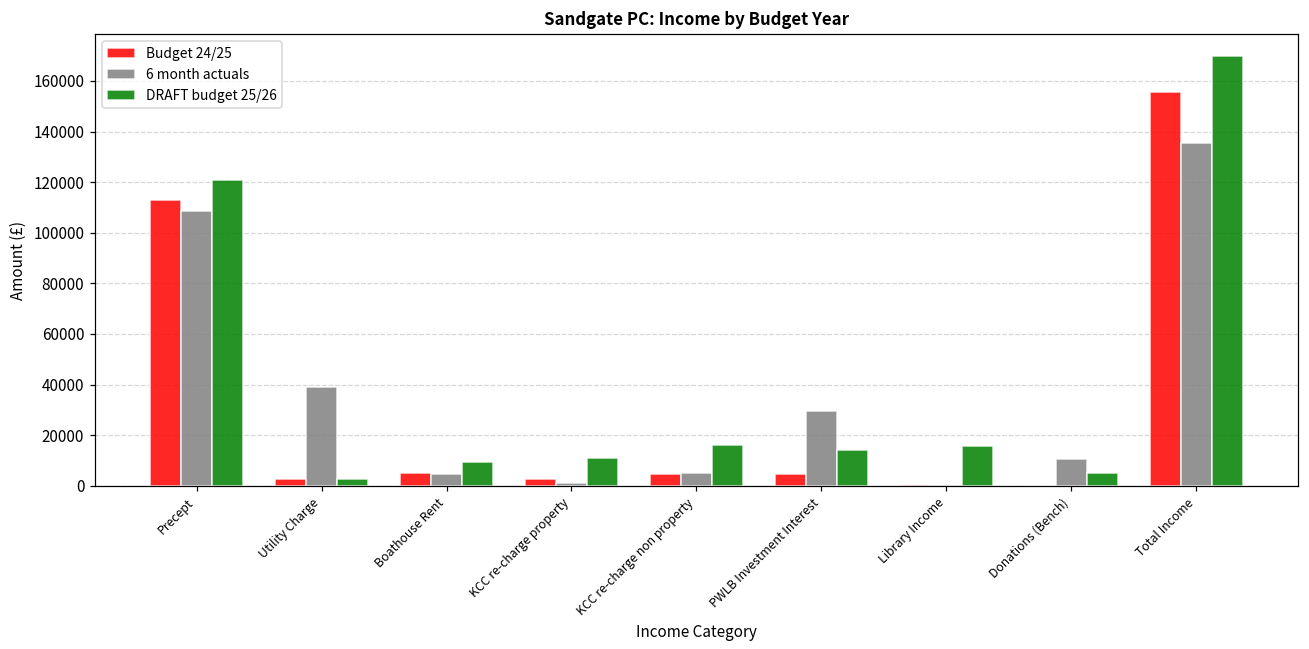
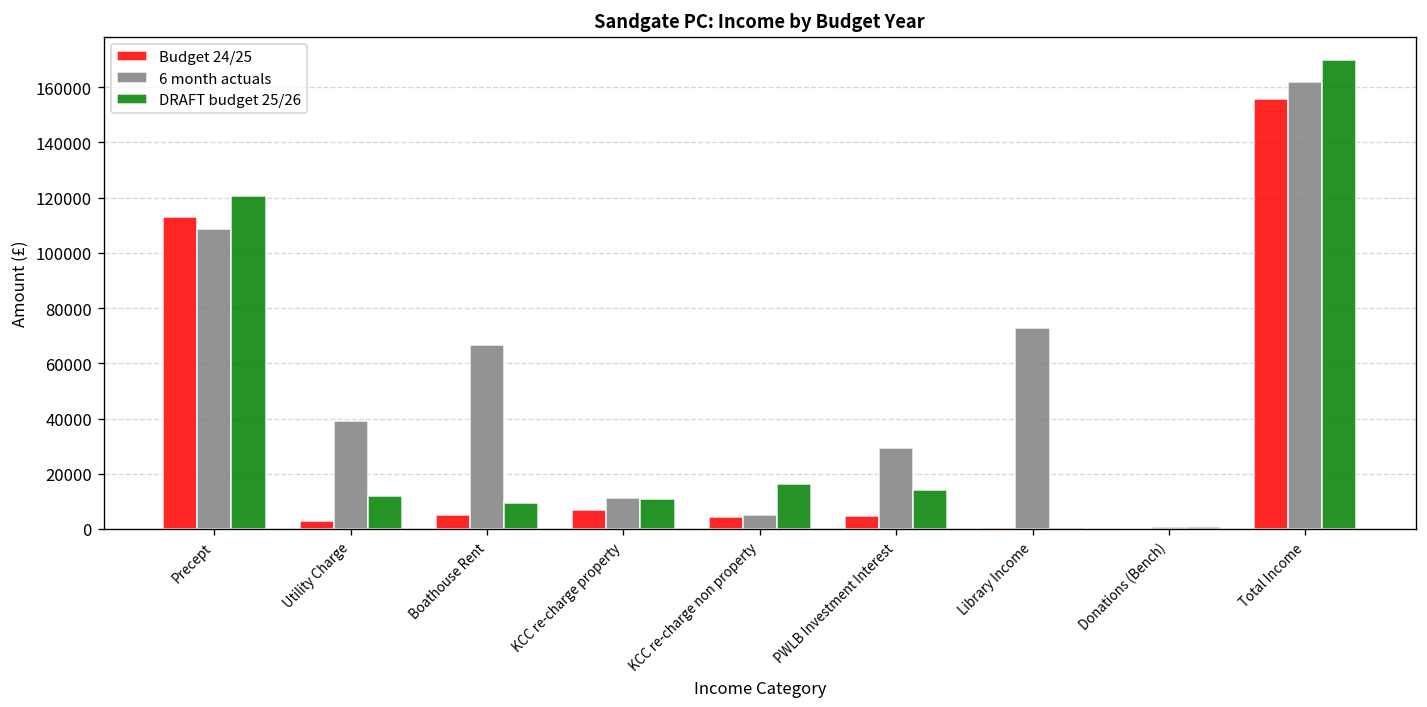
  {
    "Budget 24/25": {
      "Precept": 113000,
      "Utility Charge": 3000,
      "Boathouse Rent": 5000,
-     "KCC re-charge property": 3000,
+     "KCC re-charge property": 7000,
      "KCC re-charge non property": 4000,
      "PWLB Investment Interest": 5000,
      "Donations (Bench)": 0,
      "Total Income": 156000
    },
    "6 month actuals": {
      "Precept": 109000,
      "Utility Charge": 39000,
-     "Boathouse Rent": 5000,
-     "KCC re-charge property": 1000,
+     "Boathouse Rent": 67000,
+     "KCC re-charge property": 11000,
      "KCC re-charge non property": 5000,
      "PWLB Investment Interest": 29000,
-     "Library Income": 0,
-     "Donations (Bench)": 11000,
-     "Total Income": 136000
+     "Library Income": 73000,
+     "Donations (Bench)": 1000,
+     "Total Income": 162000
    },
    "DRAFT budget 25/26": {
      "Precept": 121000,
-     "Utility Charge": 3000,
+     "Utility Charge": 12000,
      "Boathouse Rent": 10000,
      "KCC re-charge property": 11000,
      "KCC re-charge non property": 16000,
      "PWLB Investment Interest": 14000,
-     "Library Income": 16000,
-     "Donations (Bench)": 5000,
+     "Library Income": 0,
+     "Donations (Bench)": 1000,
      "Total Income": 170000
    }
  }
